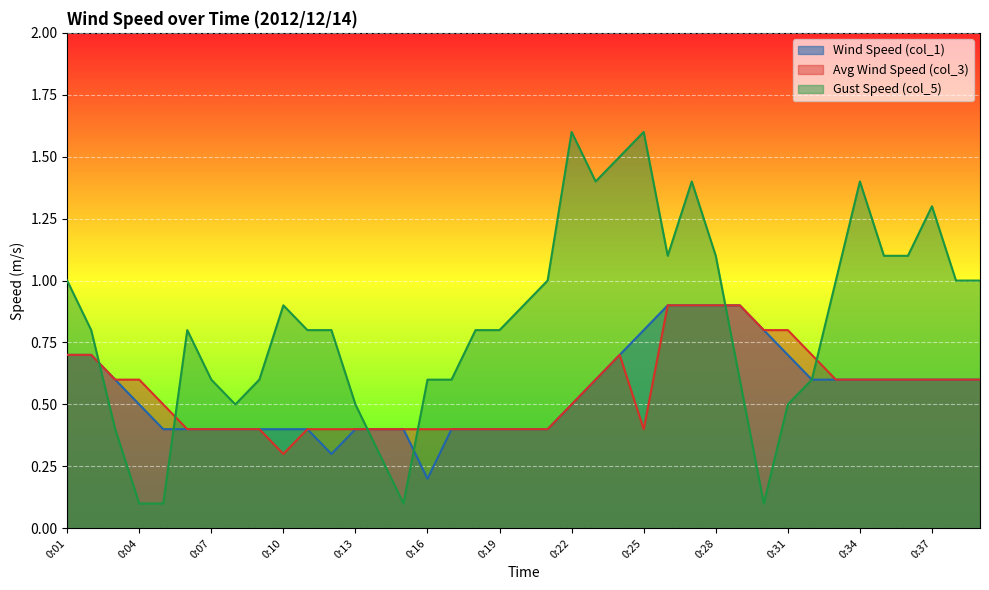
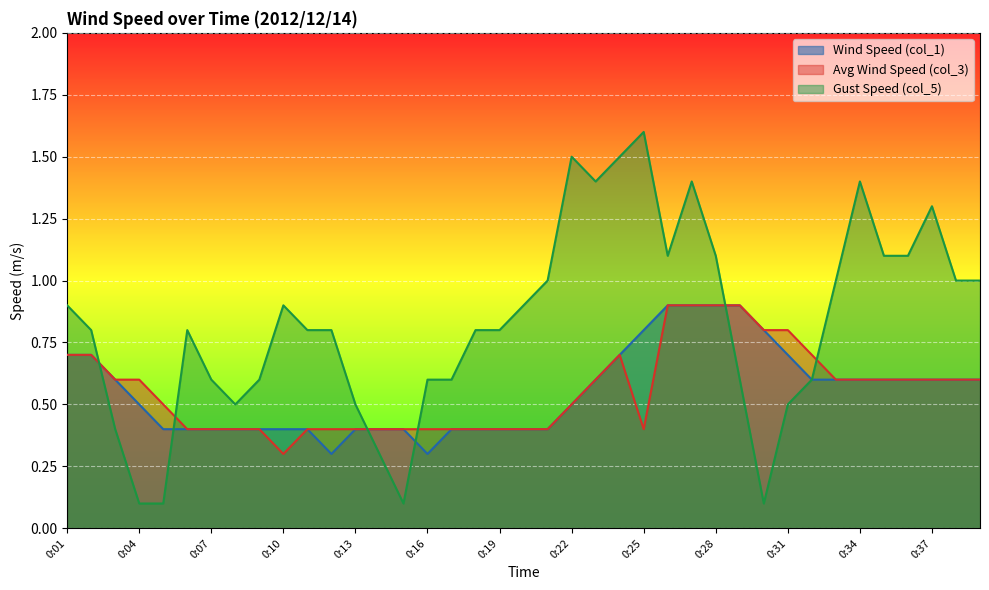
  {
    "Wind Speed (col_1)": {
      "0:04": 0.5,
      "0:10": 0.4,
-     "0:16": 0.2,
+     "0:16": 0.3,
      "0:25": 0.8,
      "0:31": 0.7
    },
    "Avg Wind Speed (col_3)": {
      "0:04": 0.6,
      "0:10": 0.3,
      "0:16": 0.4,
      "0:25": 0.4,
      "0:31": 0.8
    },
    "Gust Speed (col_5)": {
-     "0:01": 1.0,
+     "0:01": 0.9,
      "0:04": 0.1,
      "0:07": 0.6,
      "0:10": 0.9,
      "0:13": 0.5,
      "0:16": 0.6,
      "0:19": 0.8,
-     "0:22": 1.6,
+     "0:22": 1.5,
      "0:25": 1.6,
      "0:28": 1.1,
      "0:31": 0.5,
      "0:34": 1.4,
      "0:37": 1.3
    }
  }
